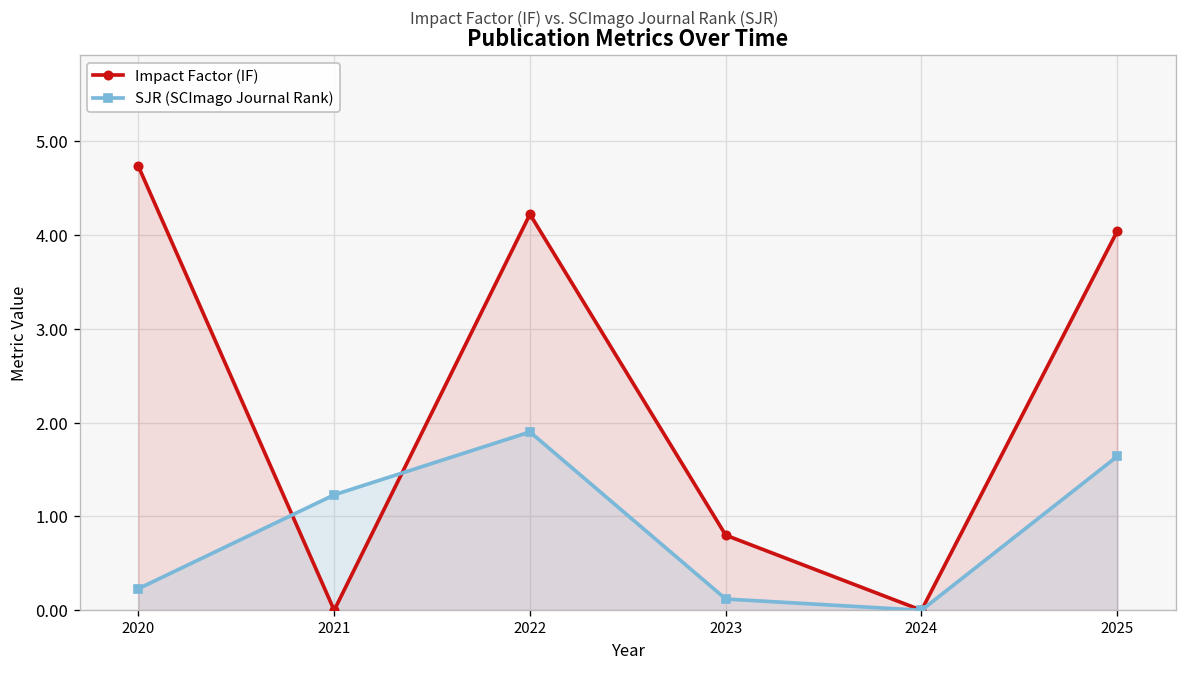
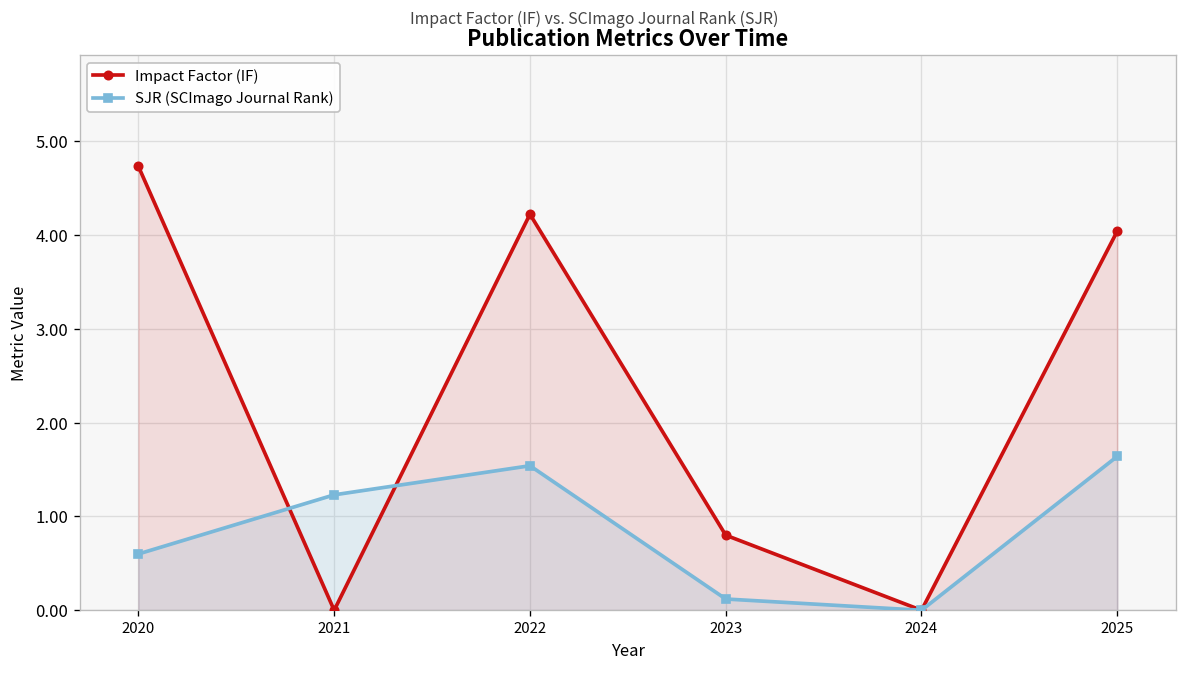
  {
    "Impact Factor (IF)": {
      "2020": 4.7,
      "2021": 0.0,
      "2022": 4.2,
      "2023": 0.8,
      "2025": 4.0
    },
    "SJR (SCImago Journal Rank)": {
-     "2020": 0.2,
+     "2020": 0.6,
      "2021": 1.2,
-     "2022": 1.9,
+     "2022": 1.5,
      "2023": 0.1,
      "2025": 1.6
    }
  }
